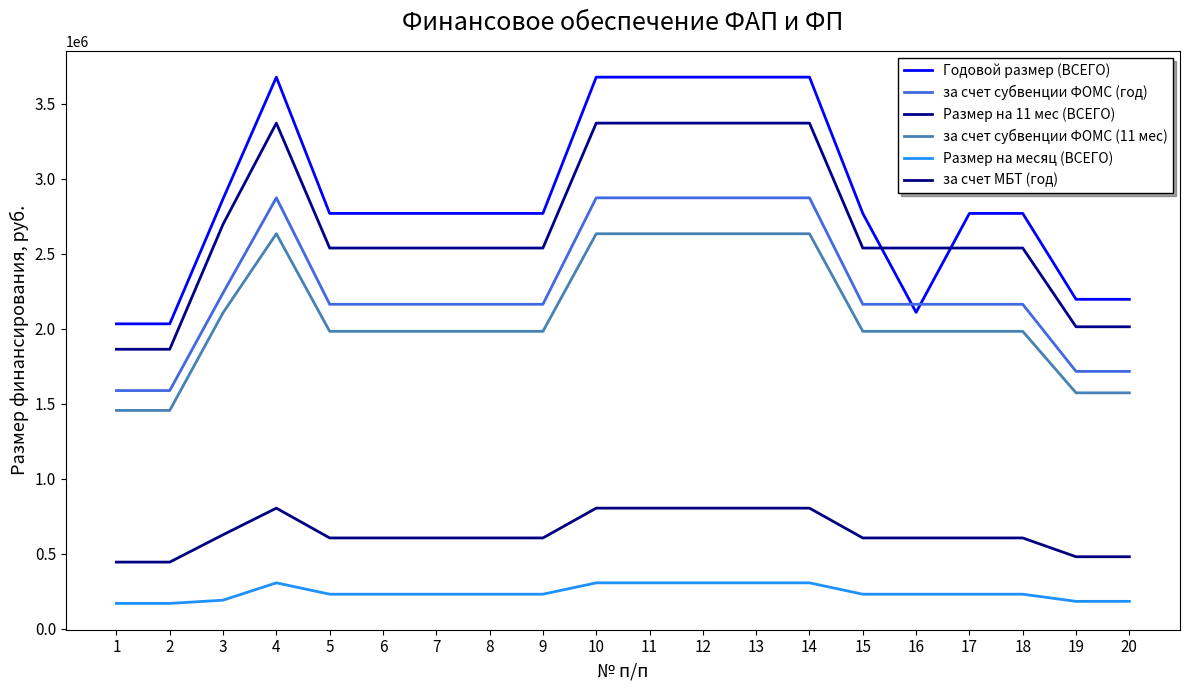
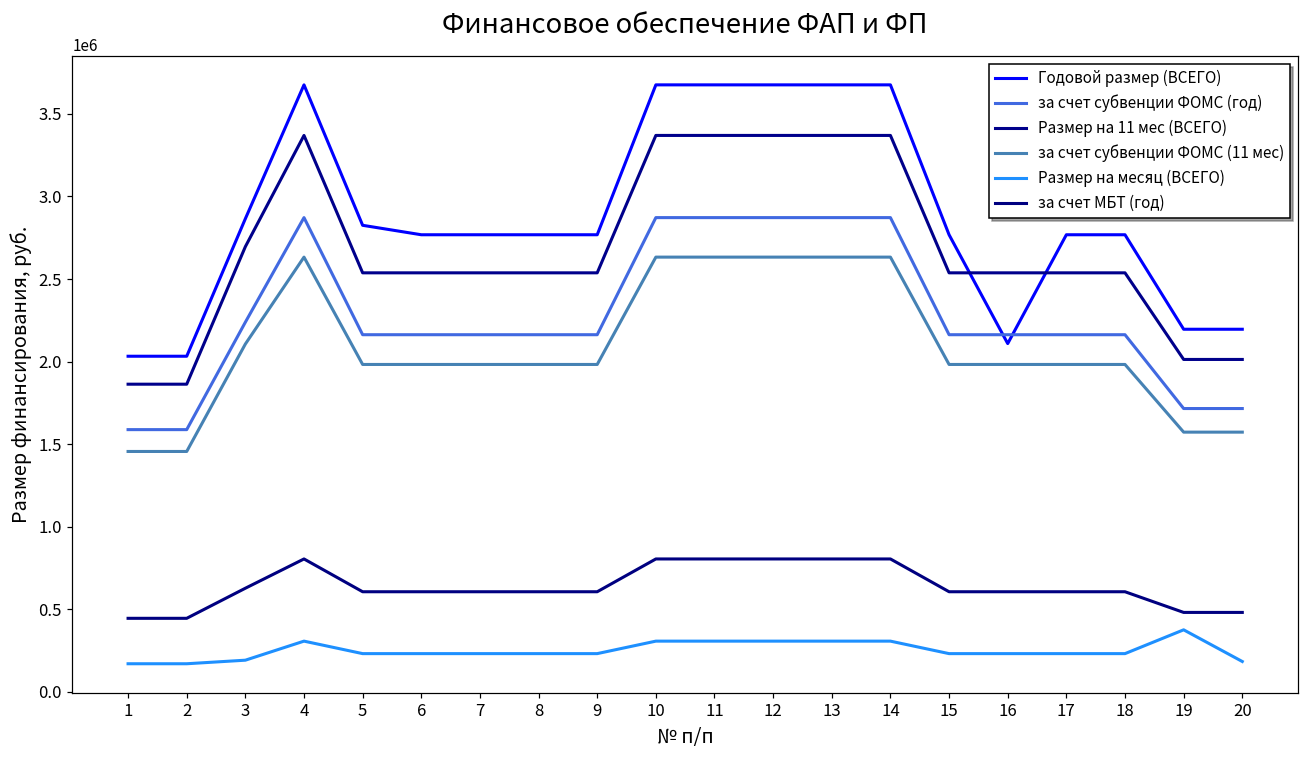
  {
    "Годовой размер (ВСЕГО)": {
      "1": 2030000,
      "2": 2030000,
      "3": 2870000,
      "4": 3680000,
-     "5": 2770000,
+     "5": 2830000,
      "6": 2770000,
      "7": 2770000,
      "8": 2770000,
      "9": 2770000,
      "10": 3680000,
      "11": 3680000,
      "12": 3680000,
      "13": 3680000,
      "14": 3680000,
      "15": 2770000,
      "16": 2110000,
      "17": 2770000,
      "18": 2770000,
      "19": 2200000,
      "20": 2200000
    },
    "Размер на месяц (ВСЕГО)": {
      "1": 170000,
      "2": 170000,
      "3": 190000,
      "4": 310000,
      "5": 230000,
      "6": 230000,
      "7": 230000,
      "8": 230000,
      "9": 230000,
      "10": 310000,
      "11": 310000,
      "12": 310000,
      "13": 310000,
      "14": 310000,
      "15": 230000,
      "16": 230000,
      "17": 230000,
      "18": 230000,
-     "19": 180000,
+     "19": 370000,
      "20": 180000
    }
  }
